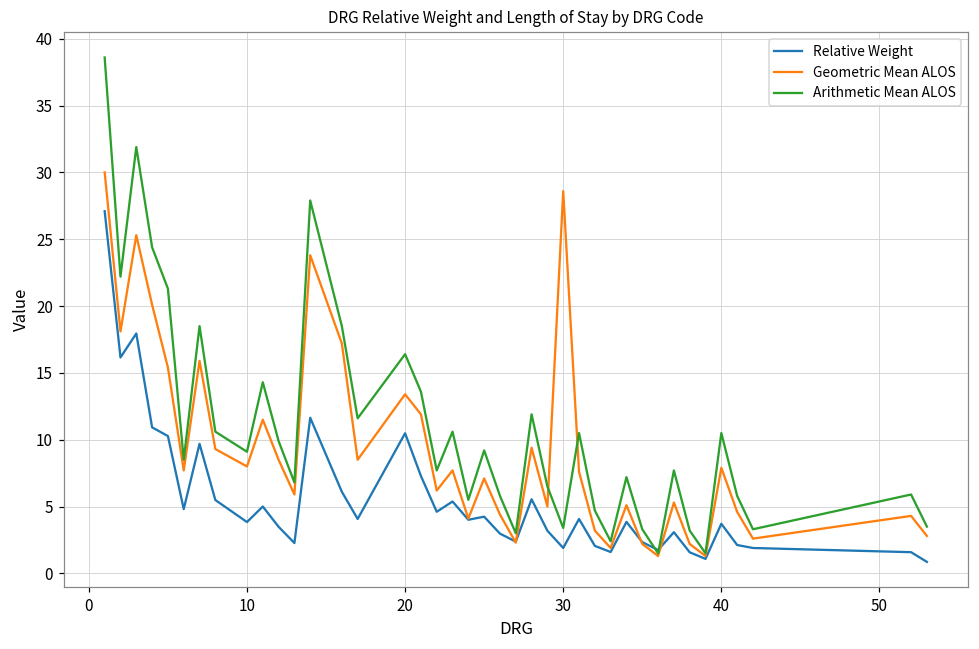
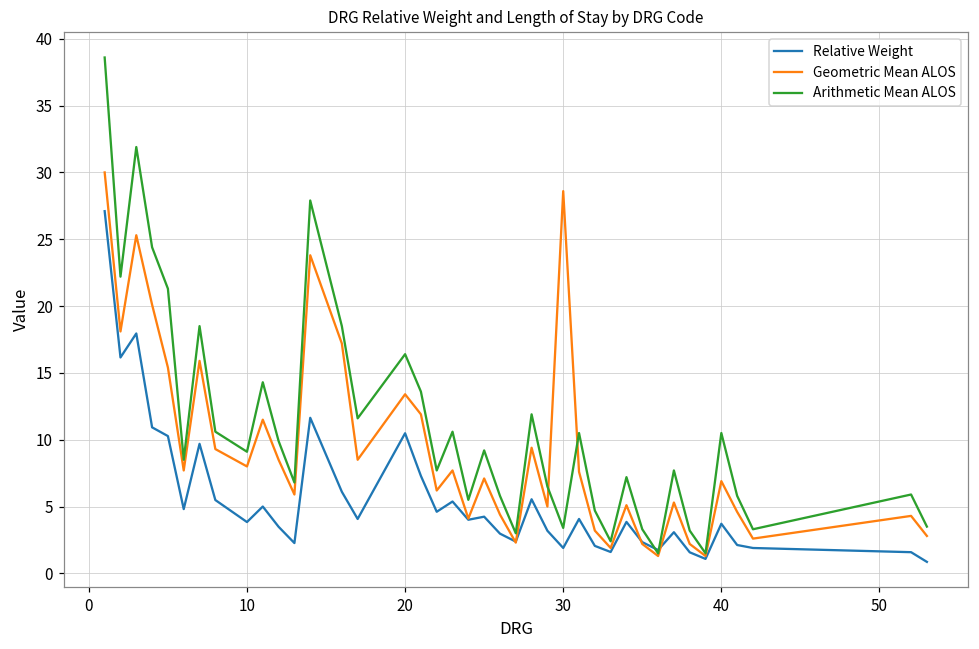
  {
    "Relative Weight": {
      "10": 3.8,
      "20": 10.5,
      "30": 1.9,
      "40": 3.7
    },
    "Geometric Mean ALOS": {
      "10": 8.0,
      "20": 13.4,
      "30": 28.6,
-     "40": 7.9
+     "40": 6.9
    },
    "Arithmetic Mean ALOS": {
      "10": 9.1,
      "20": 16.4,
      "30": 3.4,
      "40": 10.5
    }
  }
